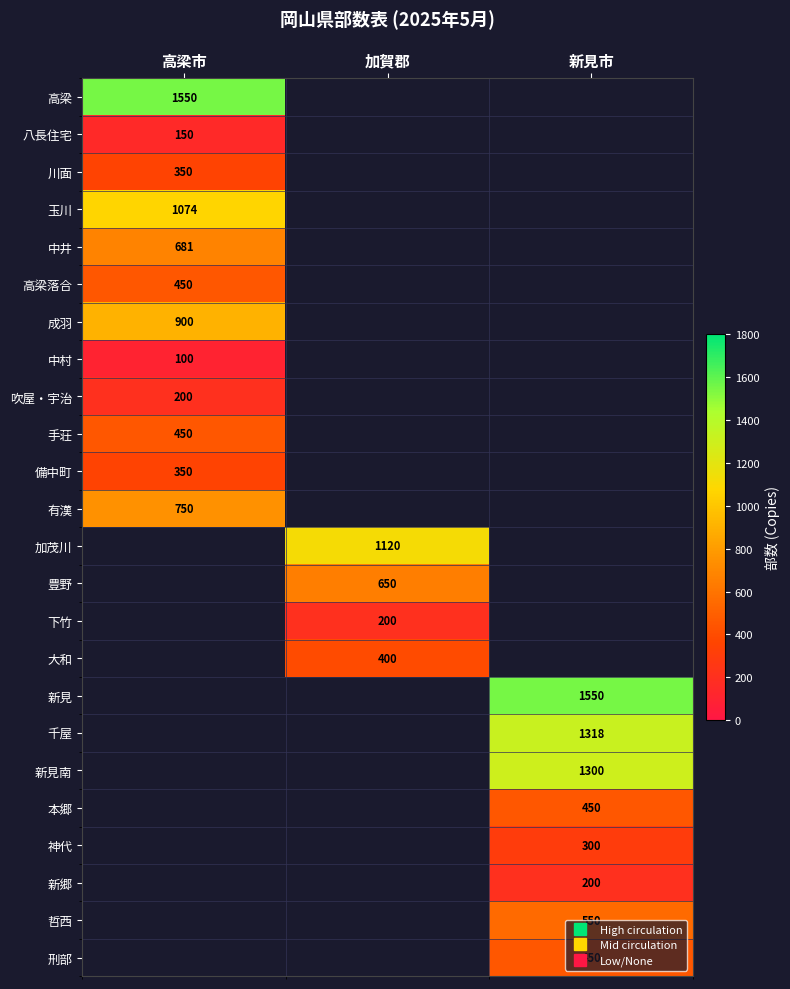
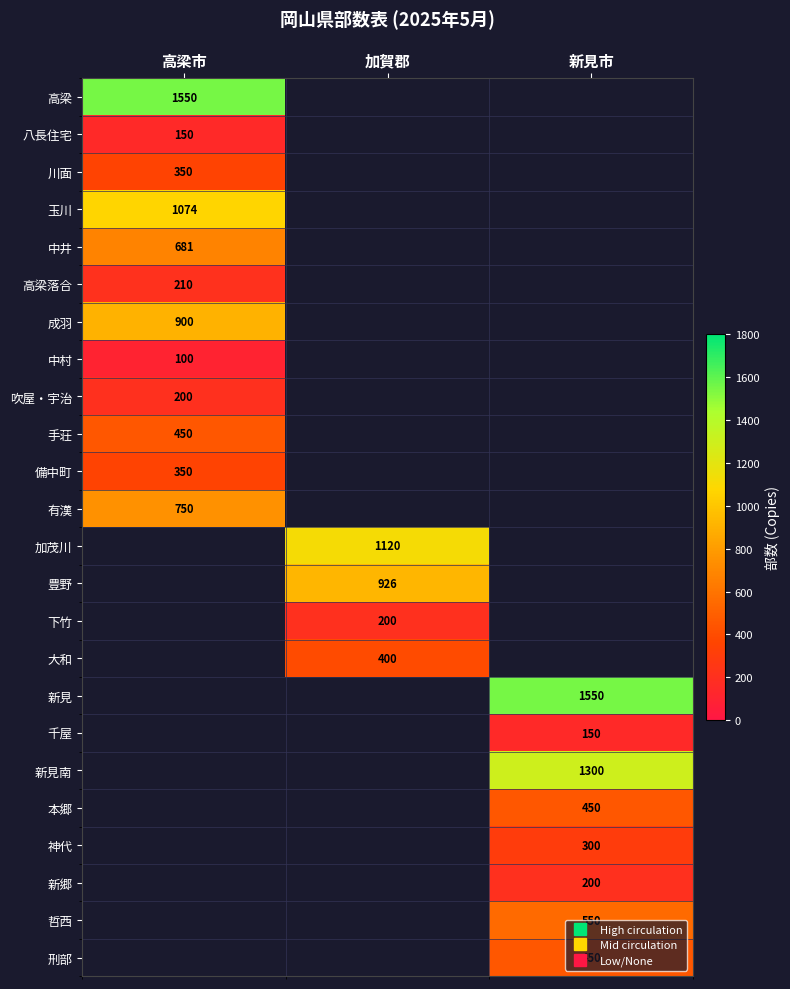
  {
    "高梁": {
      "高梁市": 1550
    },
    "八長住宅": {
      "高梁市": 150
    },
    "川面": {
      "高梁市": 350
    },
    "玉川": {
      "高梁市": 1074
    },
    "中井": {
      "高梁市": 681
    },
    "高梁落合": {
-     "高梁市": 450
+     "高梁市": 210
    },
    "成羽": {
      "高梁市": 900
    },
    "中村": {
      "高梁市": 100
    },
    "吹屋・宇治": {
      "高梁市": 200
    },
    "手荘": {
      "高梁市": 450
    },
    "備中町": {
      "高梁市": 350
    },
    "有漢": {
      "高梁市": 750
    },
    "加茂川": {
      "加賀郡": 1120
    },
    "豊野": {
-     "加賀郡": 650
+     "加賀郡": 926
    },
    "下竹": {
      "加賀郡": 200
    },
    "大和": {
      "加賀郡": 400
    },
    "新見": {
      "新見市": 1550
    },
    "千屋": {
-     "新見市": 1318
+     "新見市": 150
    },
    "新見南": {
      "新見市": 1300
    },
    "本郷": {
      "新見市": 450
    },
    "神代": {
      "新見市": 300
    },
    "新郷": {
      "新見市": 200
    }
  }
